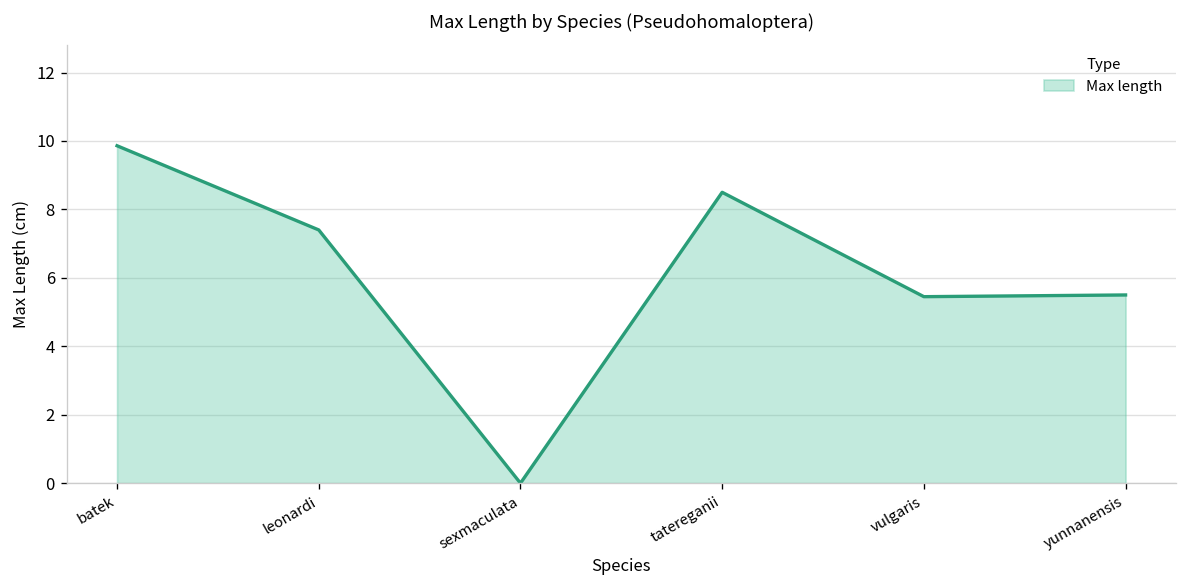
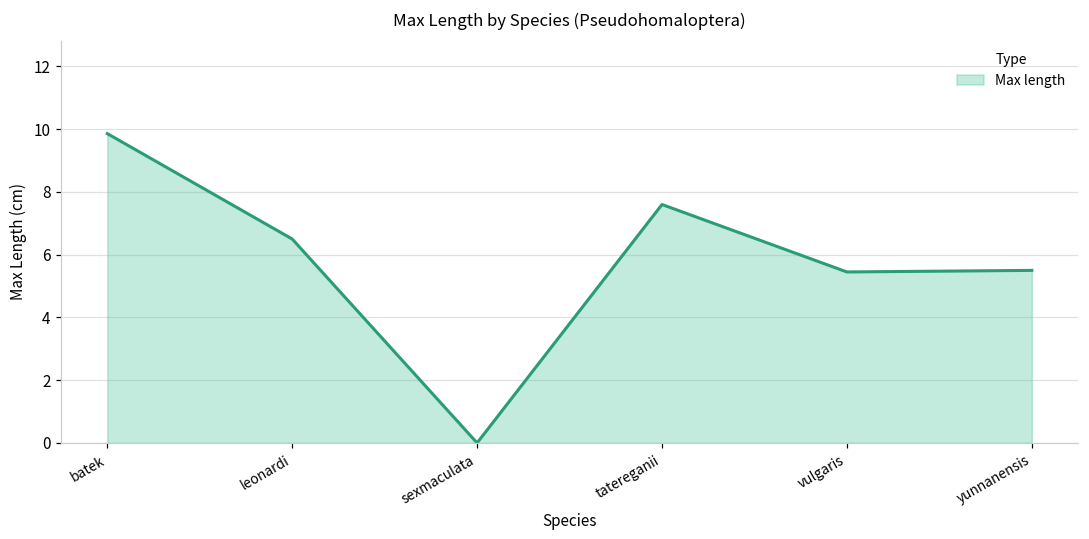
  {
    "batek": 9.9,
-   "leonardi": 7.4,
+   "leonardi": 6.5,
    "sexmaculata": 0.0,
-   "tatereganii": 8.5,
+   "tatereganii": 7.6,
    "vulgaris": 5.5,
    "yunnanensis": 5.5
  }
